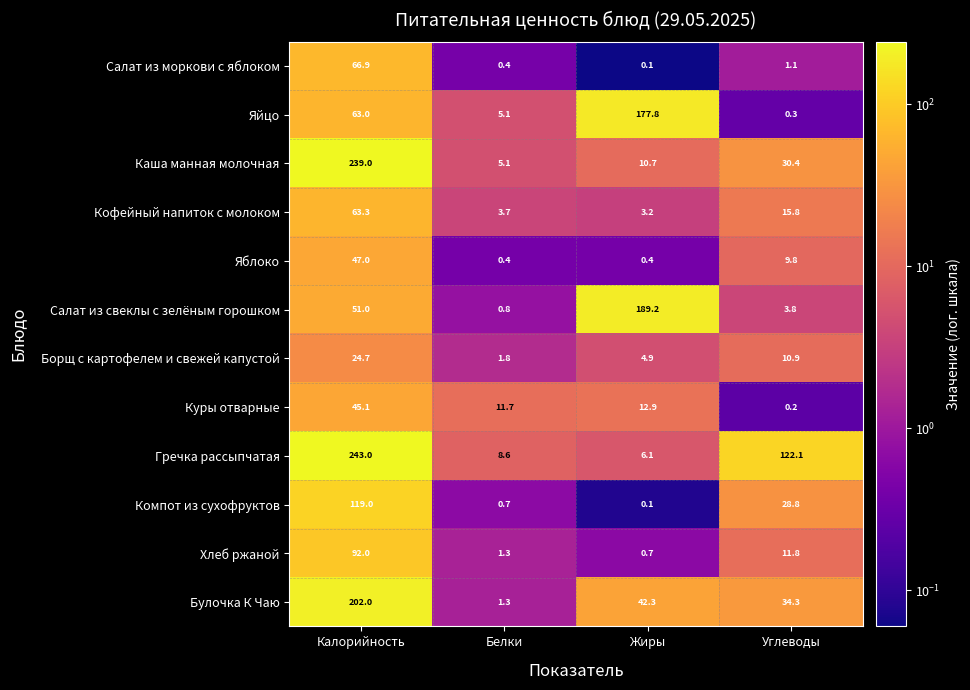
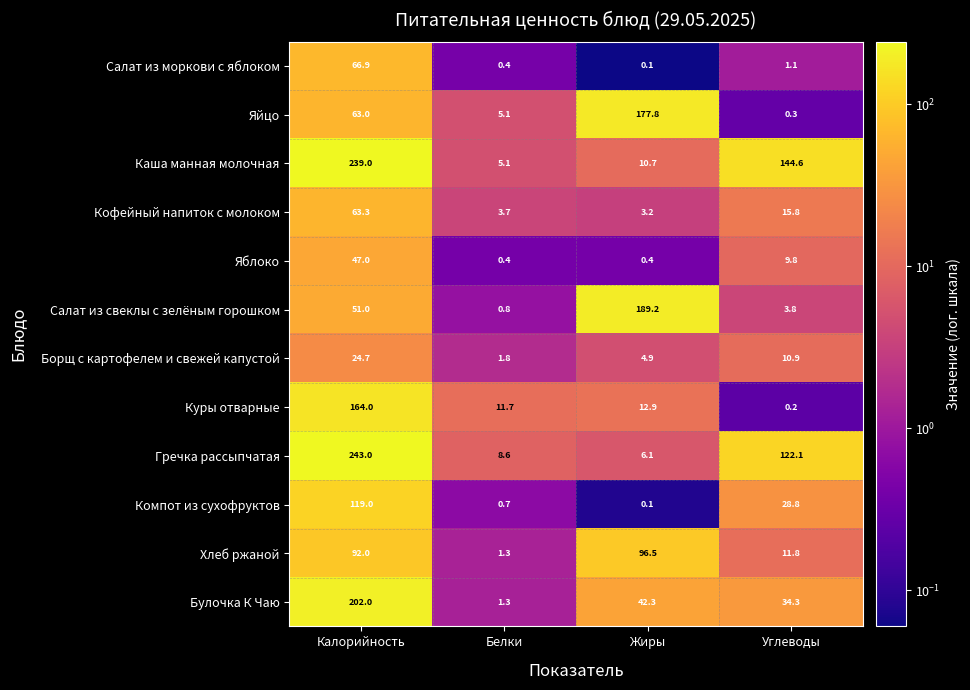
  {
    "Салат из моркови с яблоком": {
      "Калорийность": 66.9,
      "Белки": 0.4,
      "Жиры": 0.1,
      "Углеводы": 1.1
    },
    "Яйцо": {
      "Калорийность": 63.0,
      "Белки": 5.1,
      "Жиры": 177.8,
      "Углеводы": 0.3
    },
    "Каша манная молочная": {
      "Калорийность": 239.0,
      "Белки": 5.1,
      "Жиры": 10.7,
-     "Углеводы": 30.4
+     "Углеводы": 144.6
    },
    "Кофейный напиток с молоком": {
      "Калорийность": 63.3,
      "Белки": 3.7,
      "Жиры": 3.2,
      "Углеводы": 15.8
    },
    "Яблоко": {
      "Калорийность": 47.0,
      "Белки": 0.4,
      "Жиры": 0.4,
      "Углеводы": 9.8
    },
    "Салат из свеклы с зелёным горошком": {
      "Калорийность": 51.0,
      "Белки": 0.8,
      "Жиры": 189.2,
      "Углеводы": 3.8
    },
    "Борщ с картофелем и свежей капустой": {
      "Калорийность": 24.7,
      "Белки": 1.8,
      "Жиры": 4.9,
      "Углеводы": 10.9
    },
    "Куры отварные": {
-     "Калорийность": 45.1,
+     "Калорийность": 164.0,
      "Белки": 11.7,
      "Жиры": 12.9,
      "Углеводы": 0.2
    },
    "Гречка рассыпчатая": {
      "Калорийность": 243.0,
      "Белки": 8.6,
      "Жиры": 6.1,
      "Углеводы": 122.1
    },
    "Компот из сухофруктов": {
      "Калорийность": 119.0,
      "Белки": 0.7,
      "Жиры": 0.1,
      "Углеводы": 28.8
    },
    "Хлеб ржаной": {
      "Калорийность": 92.0,
      "Белки": 1.3,
-     "Жиры": 0.7,
+     "Жиры": 96.5,
      "Углеводы": 11.8
    },
    "Булочка К Чаю": {
      "Калорийность": 202.0,
      "Белки": 1.3,
      "Жиры": 42.3,
      "Углеводы": 34.3
    }
  }
